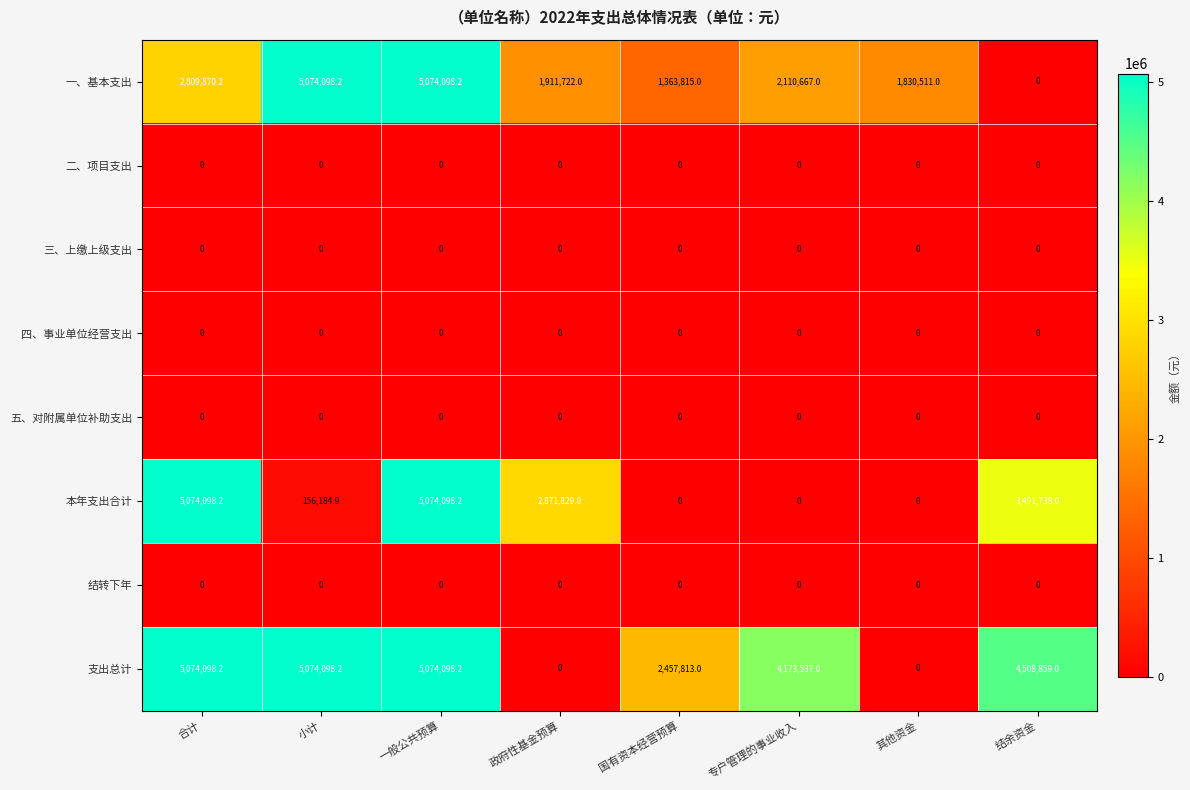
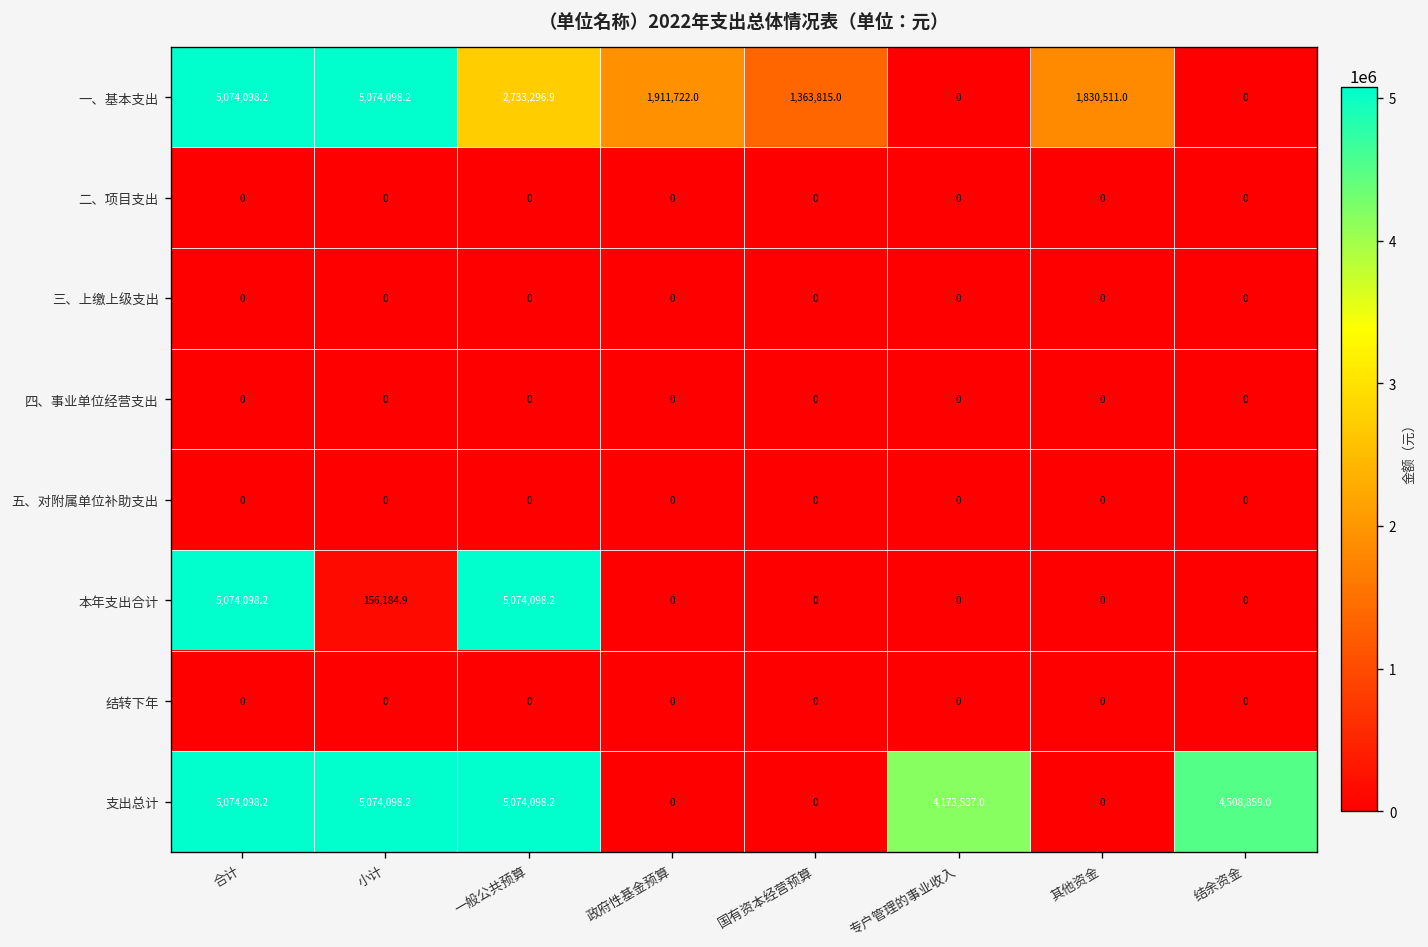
  {
    "一、基本支出": {
-     "合计": "2,809,870.2",
+     "合计": "5,074,098.2",
      "小计": "5,074,098.2",
-     "一般公共预算": "5,074,098.2",
+     "一般公共预算": "2,733,296.9",
      "政府性基金预算": "1,911,722.0",
      "国有资本经营预算": "1,363,815.0",
-     "专户管理的事业收入": "2,110,667.0",
+     "专户管理的事业收入": "0",
      "其他资金": "1,830,511.0",
      "结余资金": "0"
    },
    "二、项目支出": {
      "合计": "0",
      "小计": "0",
      "一般公共预算": "0",
      "政府性基金预算": "0",
      "国有资本经营预算": "0",
      "专户管理的事业收入": "0",
      "其他资金": "0",
      "结余资金": "0"
    },
    "三、上缴上级支出": {
      "合计": "0",
      "小计": "0",
      "一般公共预算": "0",
      "政府性基金预算": "0",
      "国有资本经营预算": "0",
      "专户管理的事业收入": "0",
      "其他资金": "0",
      "结余资金": "0"
    },
    "四、事业单位经营支出": {
      "合计": "0",
      "小计": "0",
      "一般公共预算": "0",
      "政府性基金预算": "0",
      "国有资本经营预算": "0",
      "专户管理的事业收入": "0",
      "其他资金": "0",
      "结余资金": "0"
    },
    "五、对附属单位补助支出": {
      "合计": "0",
      "小计": "0",
      "一般公共预算": "0",
      "政府性基金预算": "0",
      "国有资本经营预算": "0",
      "专户管理的事业收入": "0",
      "其他资金": "0",
      "结余资金": "0"
    },
    "本年支出合计": {
      "合计": "5,074,098.2",
      "小计": "156,184.9",
      "一般公共预算": "5,074,098.2",
-     "政府性基金预算": "2,871,829.0",
+     "政府性基金预算": "0",
      "国有资本经营预算": "0",
      "专户管理的事业收入": "0",
      "其他资金": "0",
-     "结余资金": "3,491,738.0"
+     "结余资金": "0"
    },
    "结转下年": {
      "合计": "0",
      "小计": "0",
      "一般公共预算": "0",
      "政府性基金预算": "0",
      "国有资本经营预算": "0",
      "专户管理的事业收入": "0",
      "其他资金": "0",
      "结余资金": "0"
    },
    "支出总计": {
      "合计": "5,074,098.2",
      "小计": "5,074,098.2",
      "一般公共预算": "5,074,098.2",
      "政府性基金预算": "0",
-     "国有资本经营预算": "2,457,813.0",
+     "国有资本经营预算": "0",
      "专户管理的事业收入": "4,173,537.0",
      "其他资金": "0",
      "结余资金": "4,508,859.0"
    }
  }
